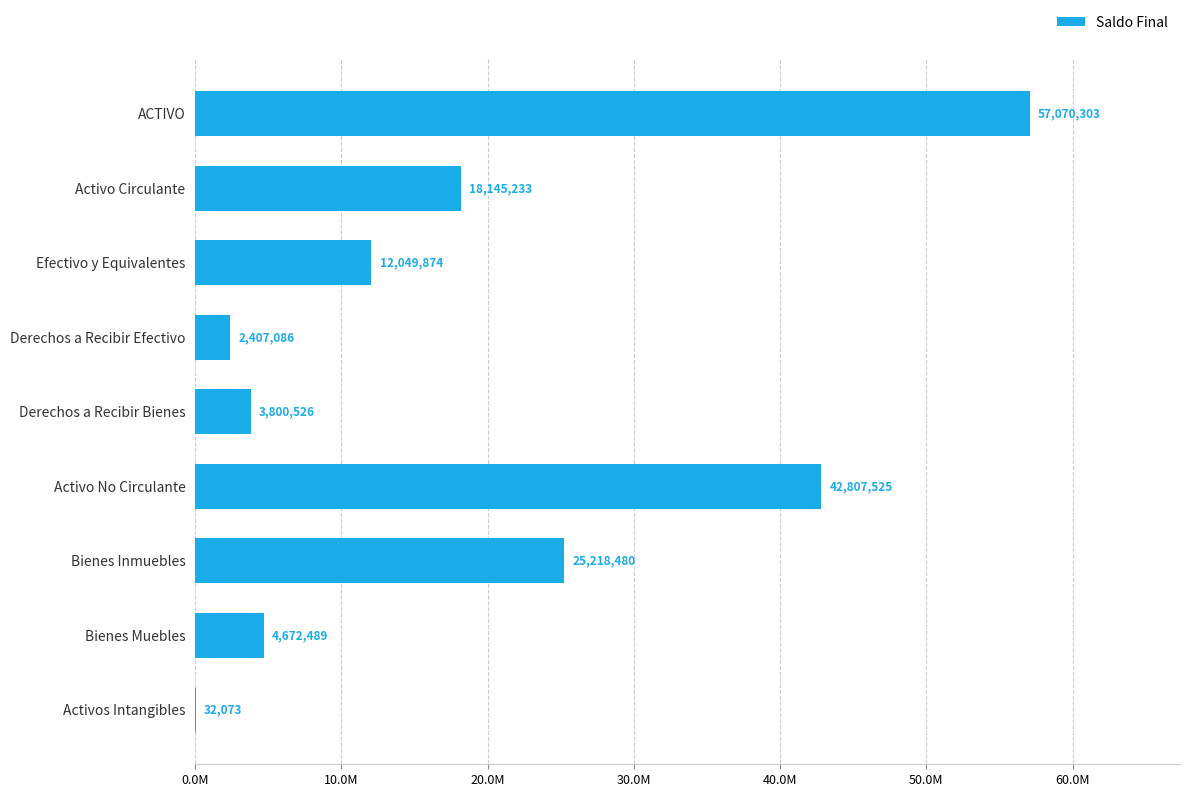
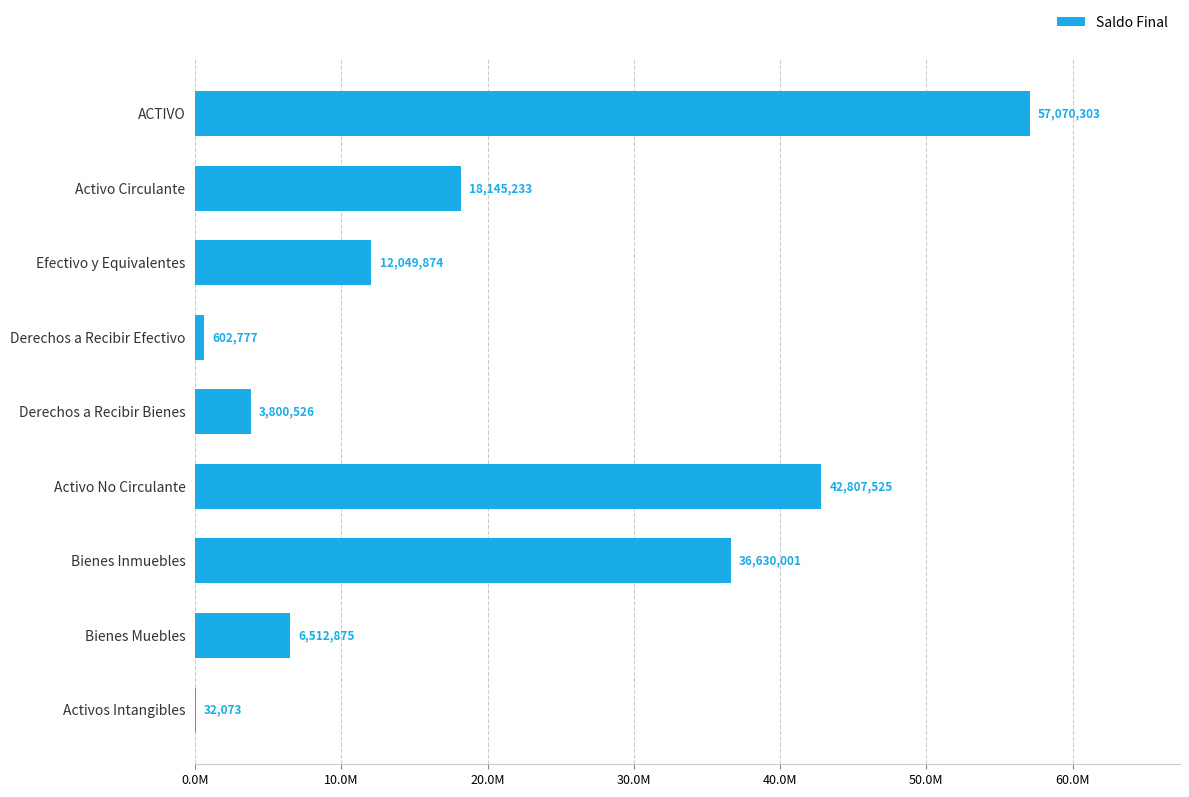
  {
    "ACTIVO": "57,070,303",
    "Activo Circulante": "18,145,233",
    "Efectivo y Equivalentes": "12,049,874",
-   "Derechos a Recibir Efectivo": "2,407,086",
+   "Derechos a Recibir Efectivo": "602,777",
    "Derechos a Recibir Bienes": "3,800,526",
    "Activo No Circulante": "42,807,525",
-   "Bienes Inmuebles": "25,218,480",
-   "Bienes Muebles": "4,672,489",
+   "Bienes Inmuebles": "36,630,001",
+   "Bienes Muebles": "6,512,875",
    "Activos Intangibles": "32,073"
  }
